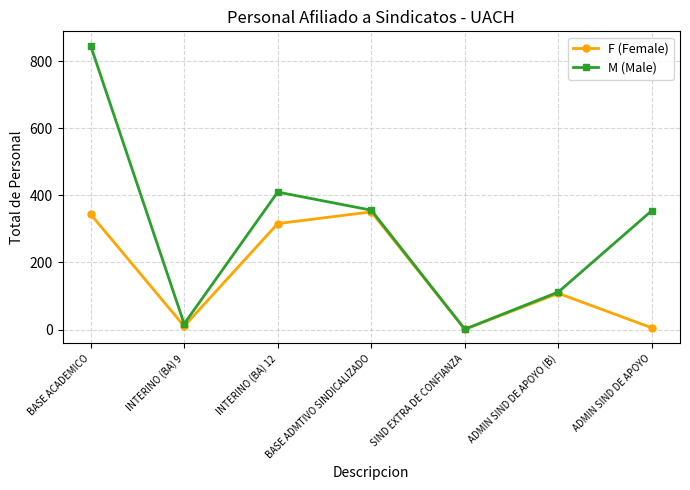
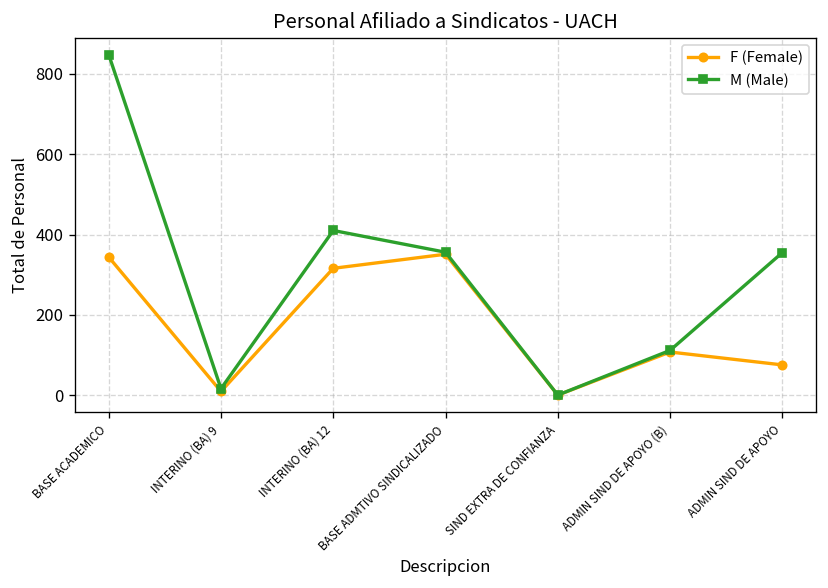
  {
    "F (Female)": {
      "BASE ACADEMICO": 340,
      "INTERINO (BA) 12": 320,
-     "ADMIN SIND DE APOYO": 10
+     "ADMIN SIND DE APOYO": 80
    },
    "M (Male)": {
      "BASE ACADEMICO": 850,
      "INTERINO (BA) 12": 410,
      "ADMIN SIND DE APOYO": 360
    }
  }
